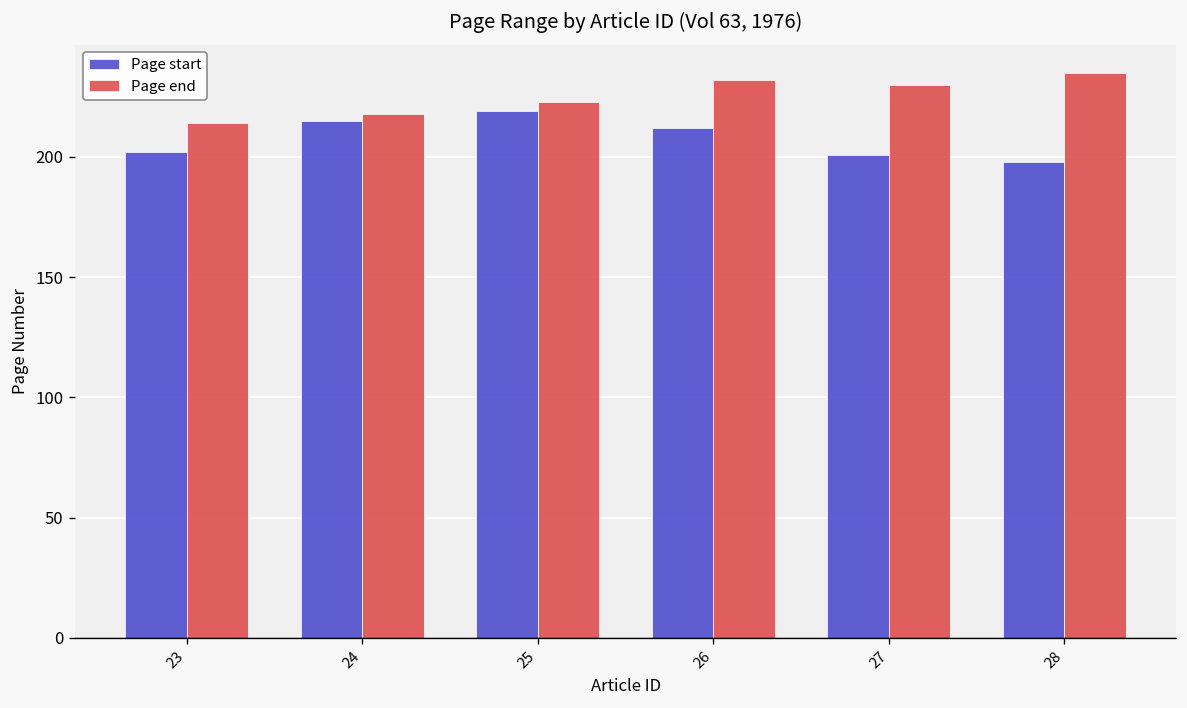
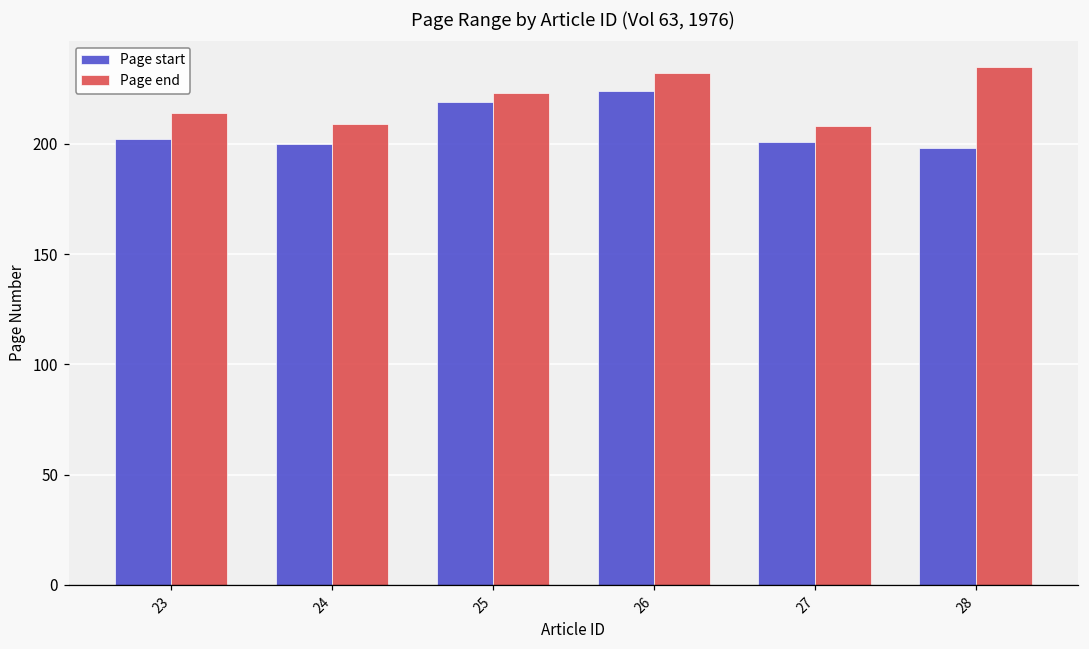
  {
    "Page start": {
      "23": 202,
-     "24": 215,
+     "24": 200,
      "25": 219,
-     "26": 212,
+     "26": 224,
      "27": 201,
      "28": 198
    },
    "Page end": {
      "23": 214,
-     "24": 218,
+     "24": 209,
      "25": 223,
      "26": 232,
-     "27": 230,
+     "27": 208,
      "28": 235
    }
  }
